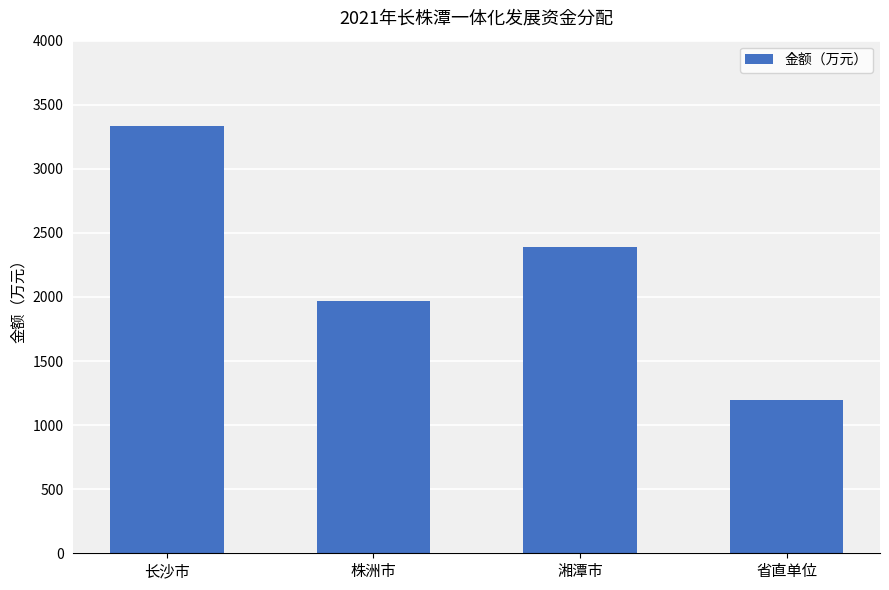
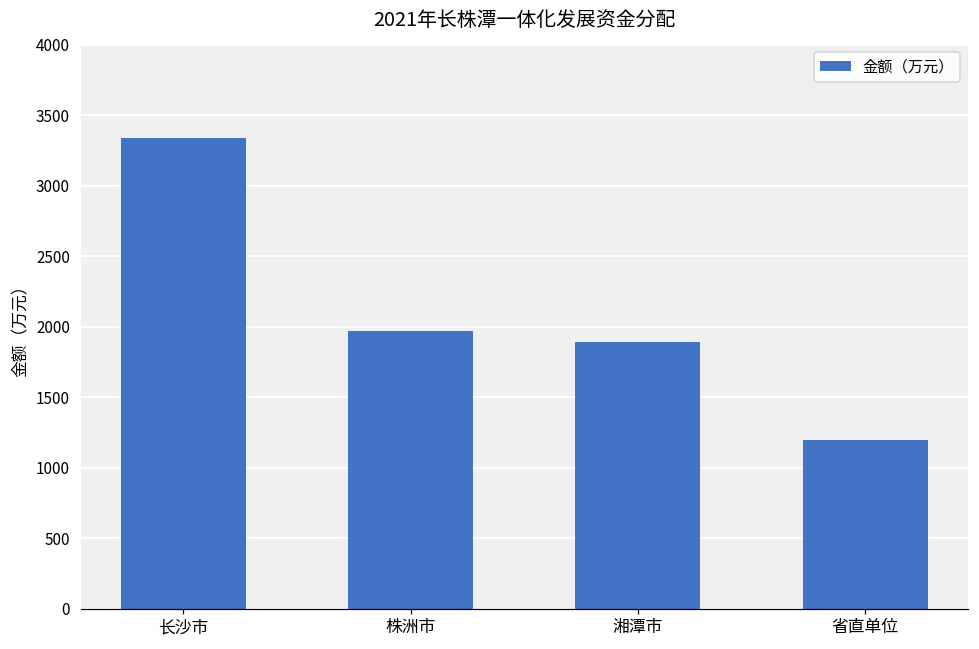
  {
    "长沙市": 3340,
    "株洲市": 1970,
-   "湘潭市": 2390,
+   "湘潭市": 1890,
    "省直单位": 1200
  }
